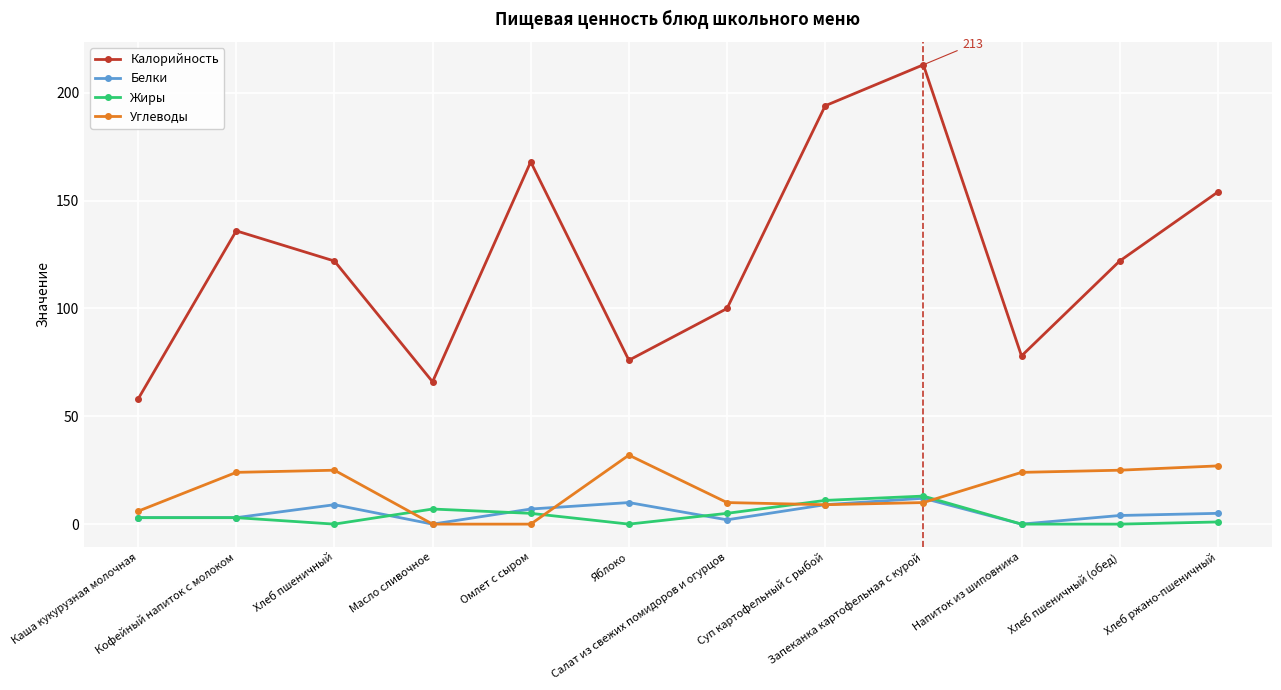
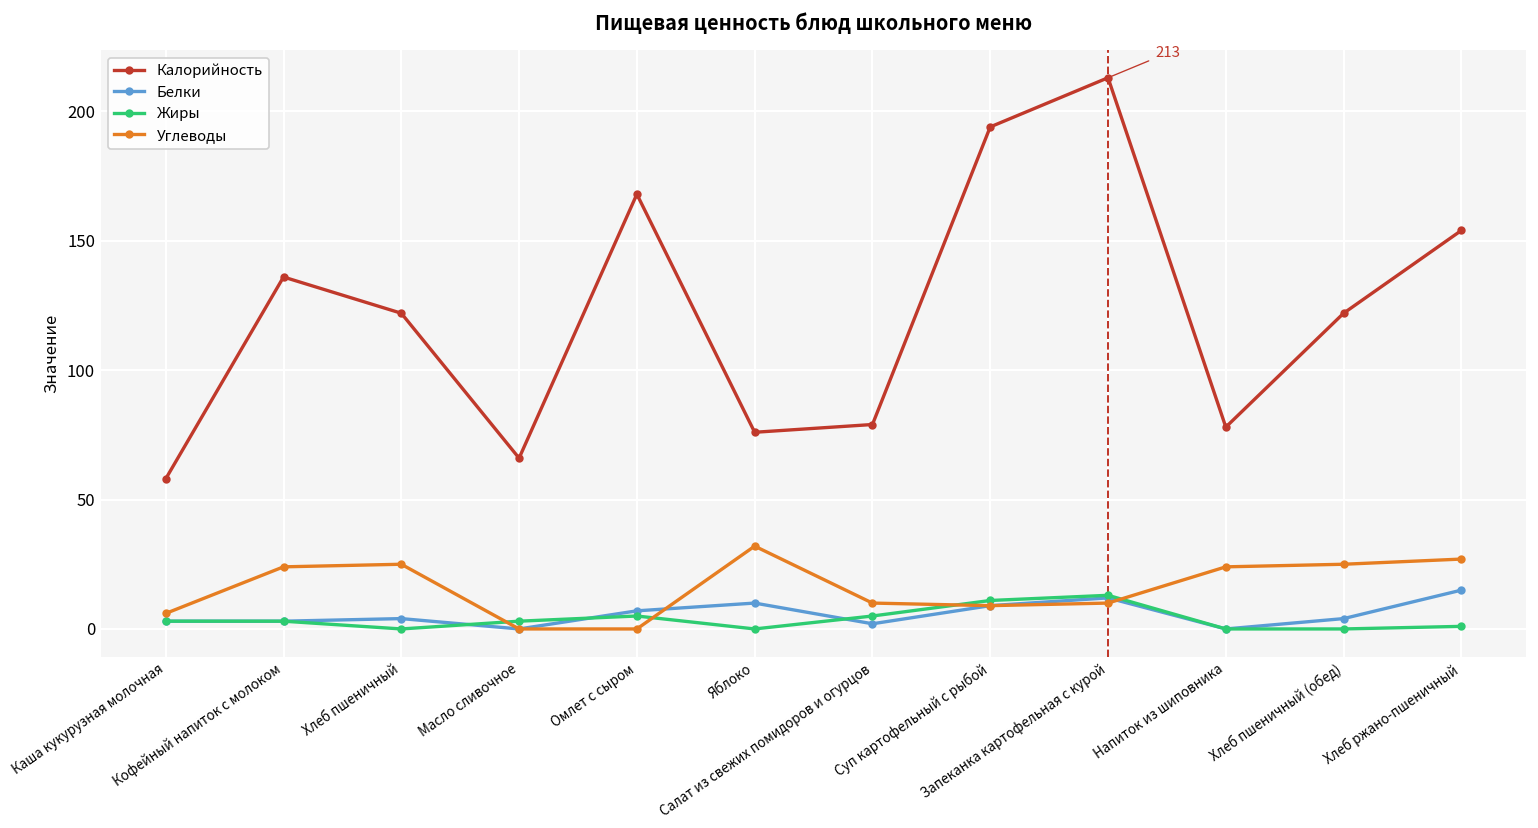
  {
    "Калорийность": {
      "Каша кукурузная молочная": 58,
      "Кофейный напиток с молоком": 136,
      "Хлеб пшеничный": 122,
      "Масло сливочное": 66,
      "Омлет с сыром": 168,
      "Яблоко": 76,
-     "Салат из свежих помидоров и огурцов": 100,
+     "Салат из свежих помидоров и огурцов": 79,
      "Суп картофельный с рыбой": 194,
      "Напиток из шиповника": 78,
      "Хлеб пшеничный (обед)": 122,
      "Хлеб ржано-пшеничный": 154
    },
    "Белки": {
-     "Хлеб пшеничный": 9,
+     "Хлеб пшеничный": 4,
      "Омлет с сыром": 7,
      "Яблоко": 10,
      "Салат из свежих помидоров и огурцов": 2,
      "Хлеб пшеничный (обед)": 4,
-     "Хлеб ржано-пшеничный": 5
+     "Хлеб ржано-пшеничный": 15
    },
    "Жиры": {
      "Хлеб пшеничный": 0,
-     "Масло сливочное": 7,
+     "Масло сливочное": 3,
      "Омлет с сыром": 5,
      "Яблоко": 0,
      "Салат из свежих помидоров и огурцов": 5,
      "Суп картофельный с рыбой": 11,
      "Хлеб пшеничный (обед)": 0,
      "Хлеб ржано-пшеничный": 1
    },
    "Углеводы": {
      "Каша кукурузная молочная": 6,
      "Кофейный напиток с молоком": 24,
      "Хлеб пшеничный": 25,
      "Омлет с сыром": 0,
      "Яблоко": 32,
      "Салат из свежих помидоров и огурцов": 10,
      "Запеканка картофельная с курой": 10,
      "Напиток из шиповника": 24,
      "Хлеб пшеничный (обед)": 25,
      "Хлеб ржано-пшеничный": 27
    }
  }
